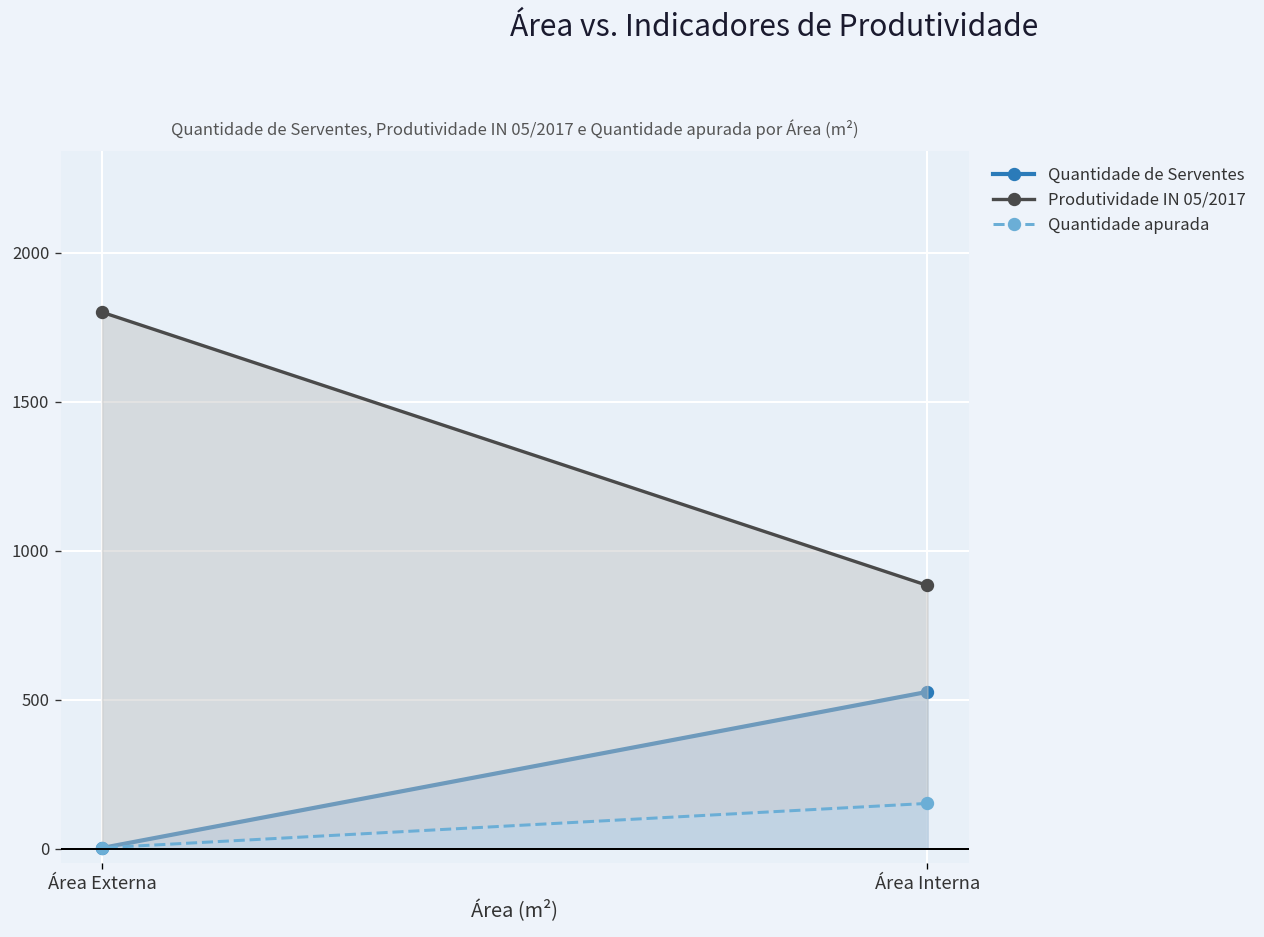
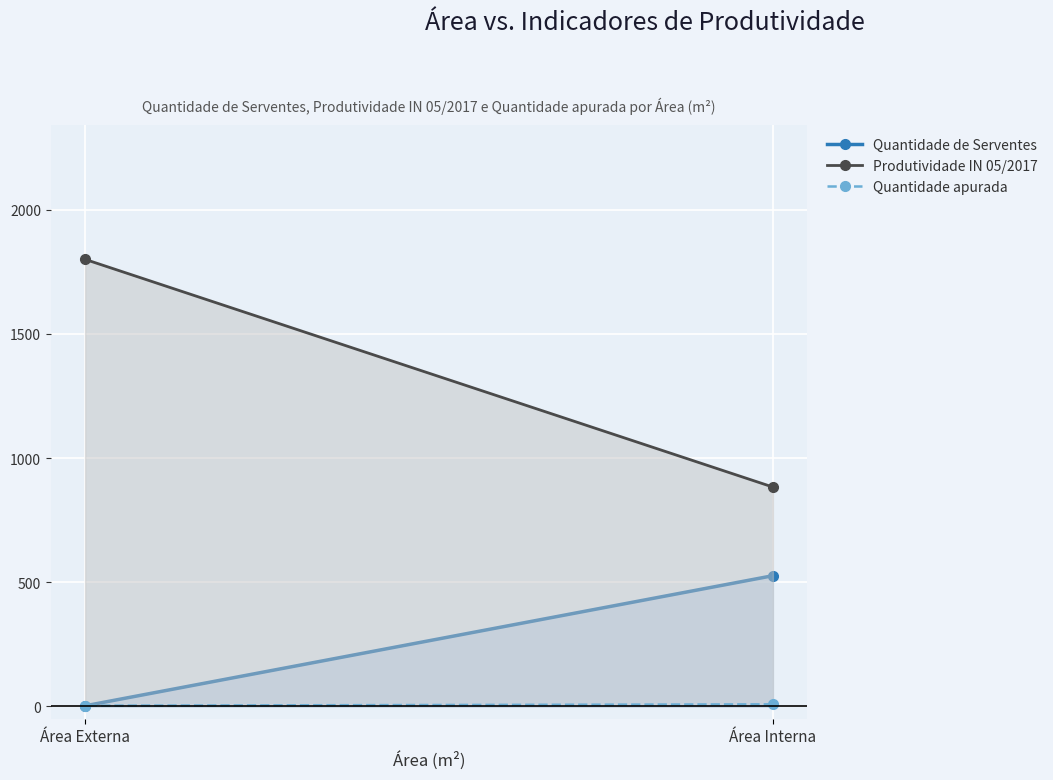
  {
    "Quantidade de Serventes": {
      "Área Interna": 530
    },
    "Produtividade IN 05/2017": {
      "Área Externa": 1800,
      "Área Interna": 880
    },
    "Quantidade apurada": {
-     "Área Interna": 150
+     "Área Interna": 10
    }
  }
